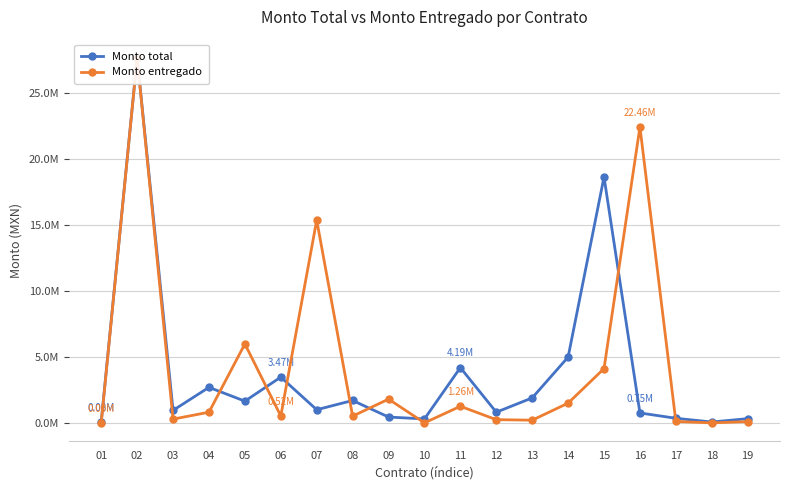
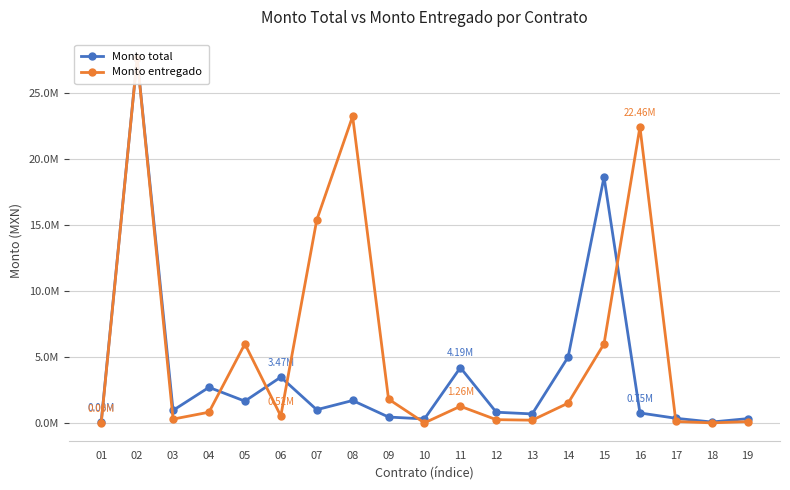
  {
    "Monto total": {
      "03": 900000,
      "04": 2700000,
      "05": 1600000,
      "07": 1000000,
      "08": 1700000,
      "09": 400000,
      "10": 300000,
      "12": 800000,
-     "13": 1900000,
+     "13": 700000,
      "14": 5000000,
      "15": 18700000,
      "17": 300000,
      "19": 300000
    },
    "Monto entregado": {
      "03": 300000,
      "04": 800000,
      "05": 6000000,
      "07": 15400000,
-     "08": 500000,
+     "08": 23300000,
      "09": 1800000,
      "10": 0,
      "12": 200000,
      "13": 200000,
      "14": 1500000,
-     "15": 4100000,
+     "15": 6000000,
      "17": 100000,
      "19": 100000
    }
  }
